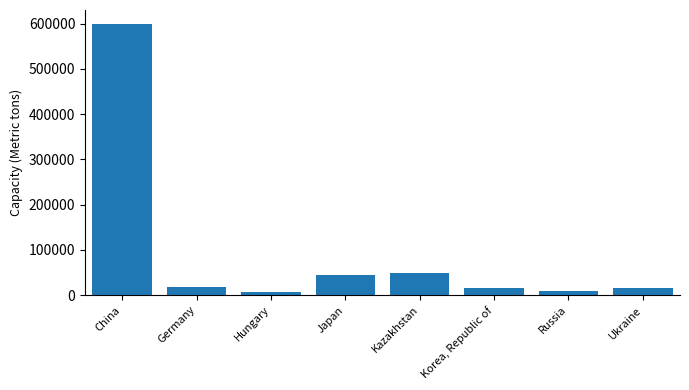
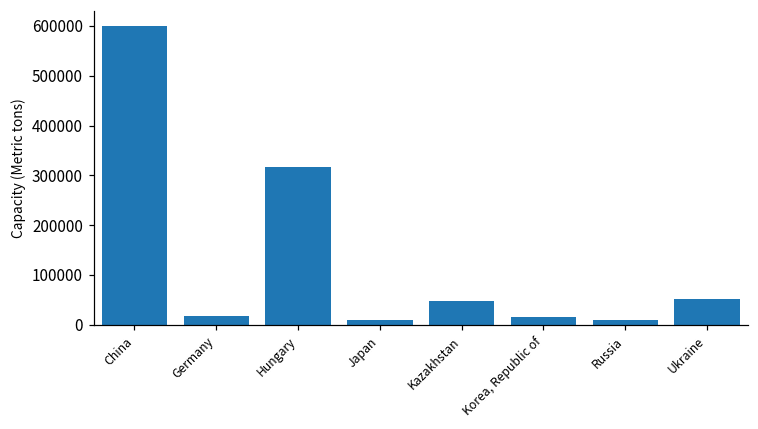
  {
    "China": 600000,
    "Germany": 20000,
-   "Hungary": 10000,
-   "Japan": 40000,
+   "Hungary": 320000,
+   "Japan": 10000,
    "Kazakhstan": 50000,
    "Korea, Republic of": 20000,
    "Russia": 10000,
-   "Ukraine": 20000
+   "Ukraine": 50000
  }
